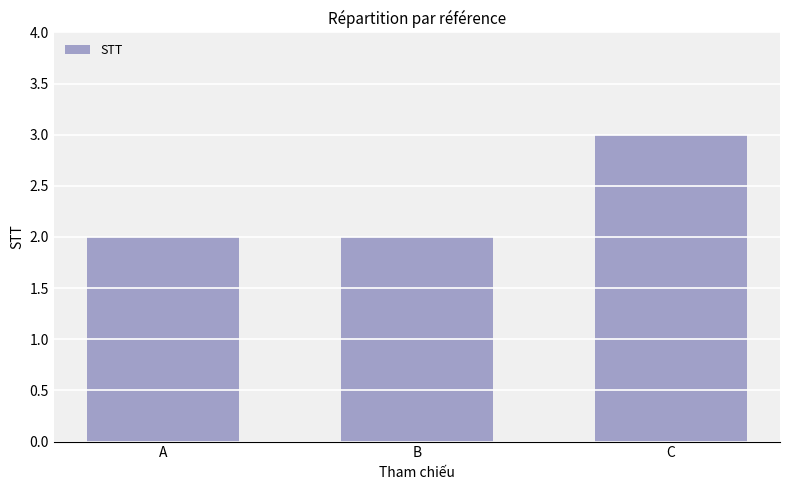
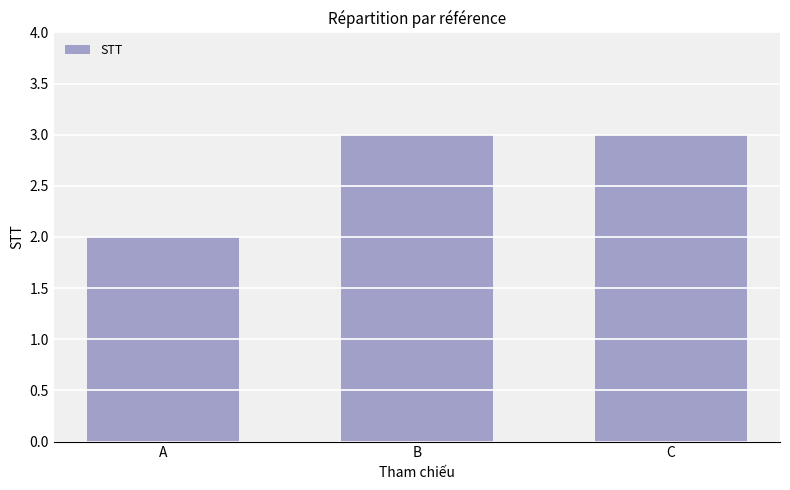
  {
    "A": 2,
-   "B": 2,
+   "B": 3,
    "C": 3
  }
